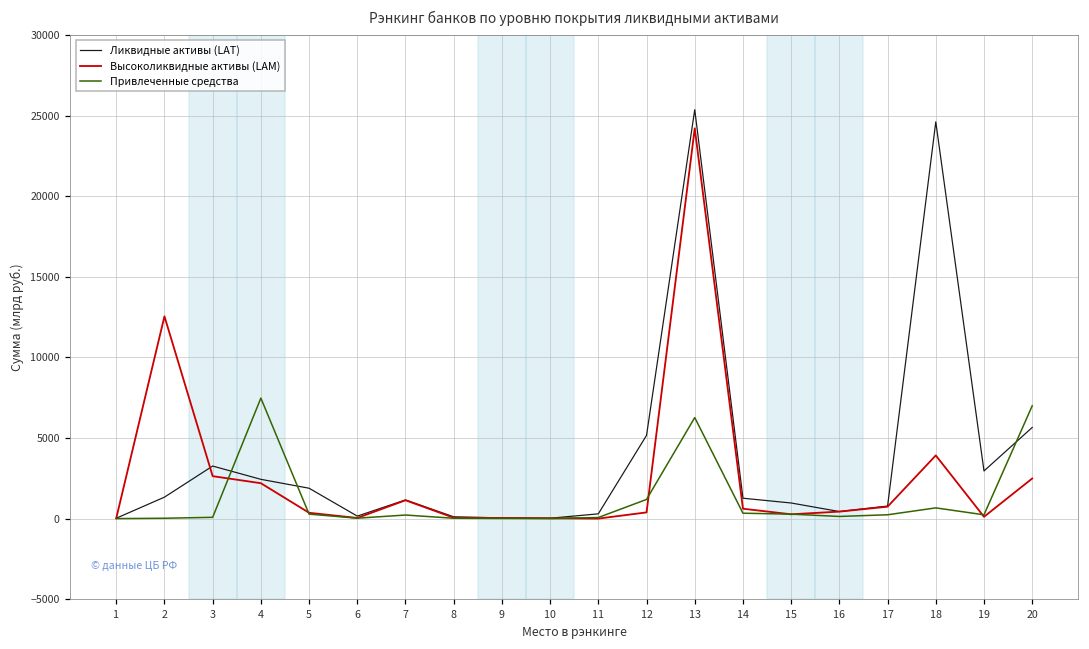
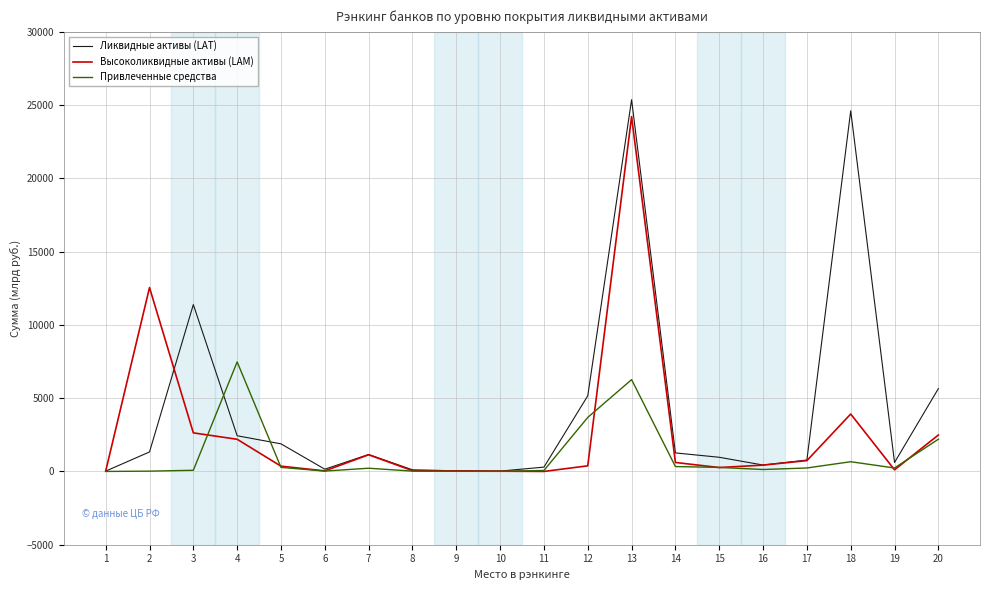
  {
    "Ликвидные активы (LAT)": {
      "2": 1300,
-     "3": 3300,
+     "3": 11400,
      "4": 2400,
      "5": 1900,
      "11": 300,
      "12": 5200,
      "13": 25400,
      "14": 1300,
      "15": 1000,
      "18": 24600,
-     "19": 3000,
+     "19": 600,
      "20": 5700
    },
    "Высоколиквидные активы (LAM)": {
      "2": 12500,
      "3": 2600,
      "4": 2200,
      "12": 400,
      "13": 24200,
      "14": 600,
      "18": 3900,
      "20": 2500
    },
    "Привлеченные средства": {
      "2": 0,
      "3": 100,
      "4": 7500,
      "7": 200,
-     "12": 1200,
+     "12": 3700,
      "13": 6300,
      "14": 300,
      "16": 100,
      "17": 200,
      "18": 700,
-     "20": 7000
+     "20": 2200
    }
  }
